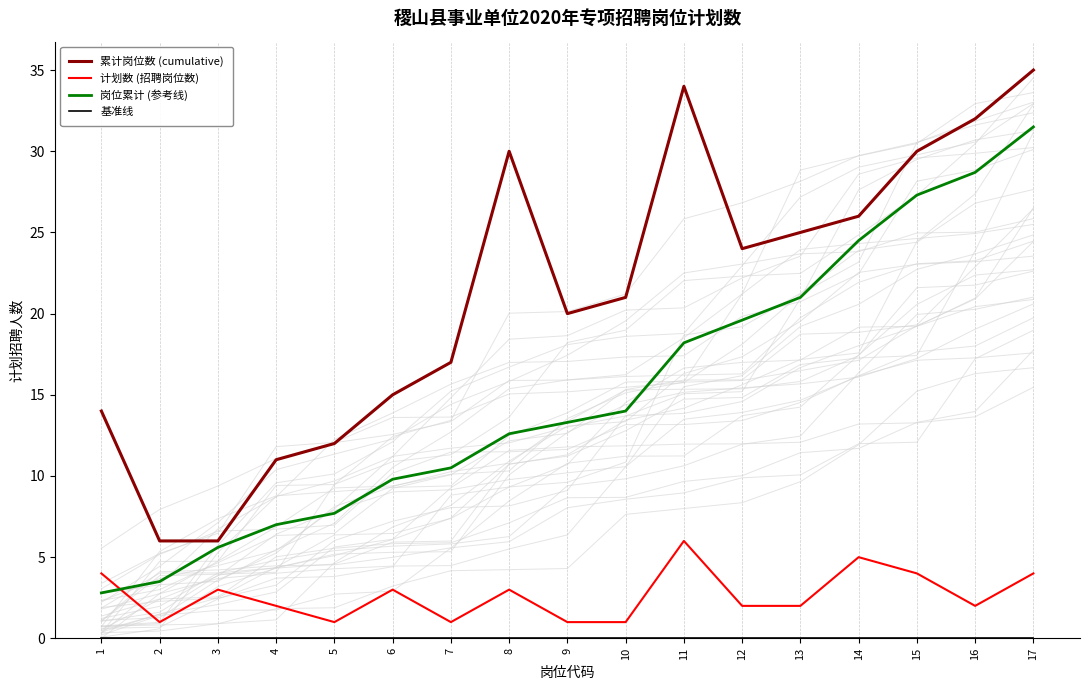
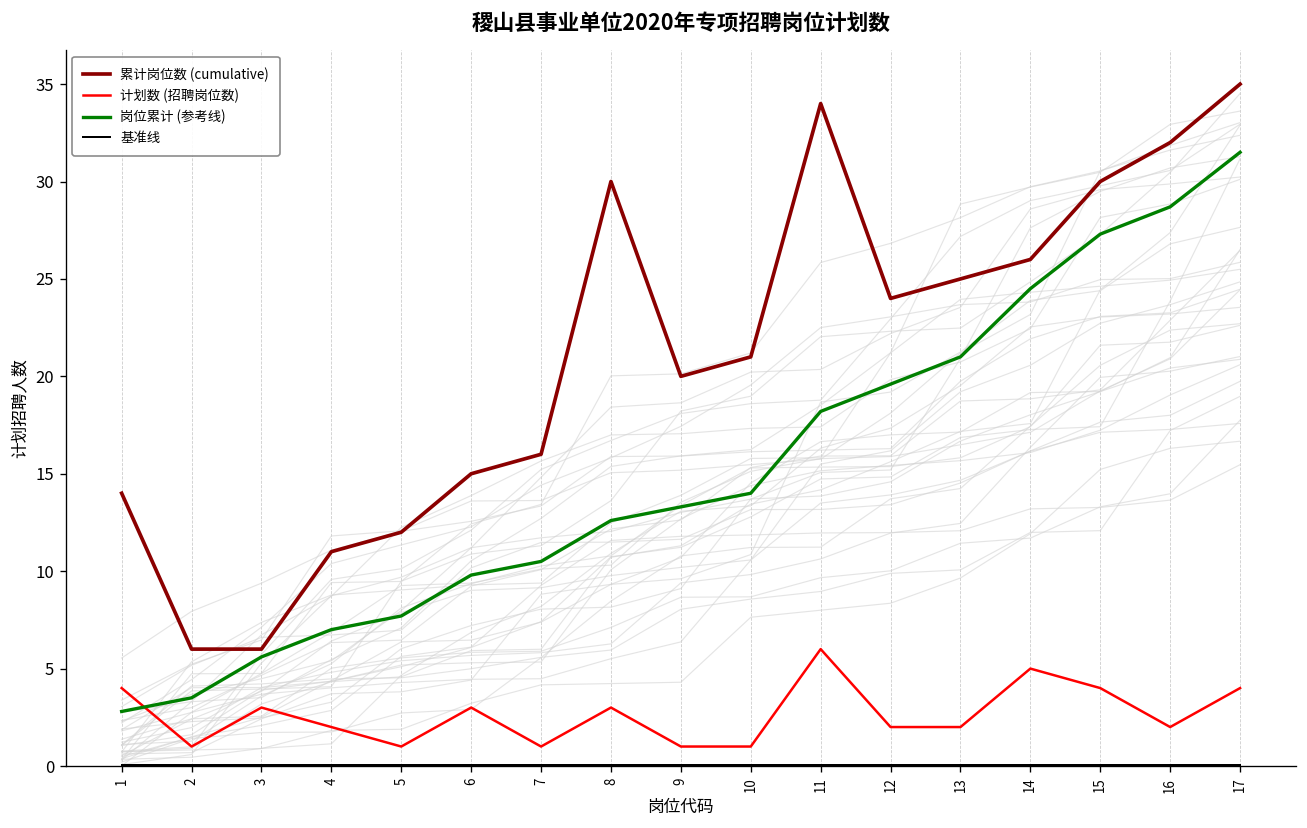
  {
    "累计岗位数 (cumulative)": {
      "1": 14,
      "2": 6,
      "3": 6,
      "6": 15,
-     "7": 17,
+     "7": 16,
      "8": 30,
      "10": 21,
      "11": 34,
      "12": 24,
      "13": 25,
      "14": 26,
      "15": 30,
      "17": 35
    },
    "计划数 (招聘岗位数)": {
      "1": 4,
      "3": 3,
      "4": 2,
      "5": 1,
      "7": 1,
      "8": 3,
      "9": 1,
      "10": 1,
      "11": 6,
      "12": 2,
      "13": 2,
      "14": 5,
      "15": 4,
      "16": 2,
      "17": 4
    },
    "岗位累计 (参考线)": {
      "2": 3.5,
      "5": 7.7,
      "6": 9.8,
      "7": 10.5,
      "10": 14,
      "11": 18.2,
      "12": 19.6,
      "14": 24.5,
      "17": 31.5
    },
    "基准线": {
      "2": 0,
      "3": 0,
      "4": 0,
      "5": 0,
      "6": 0,
      "7": 0,
      "8": 0,
      "9": 0,
      "10": 0,
      "11": 0,
      "12": 0,
      "13": 0,
      "14": 0,
      "15": 0,
      "16": 0,
      "17": 0
    }
  }
